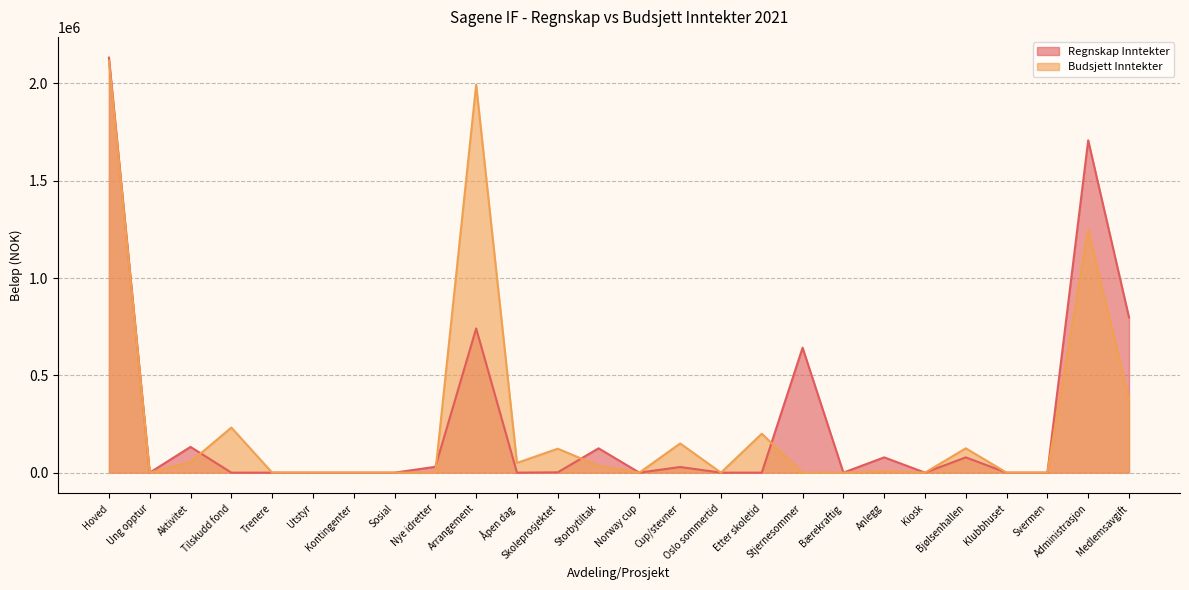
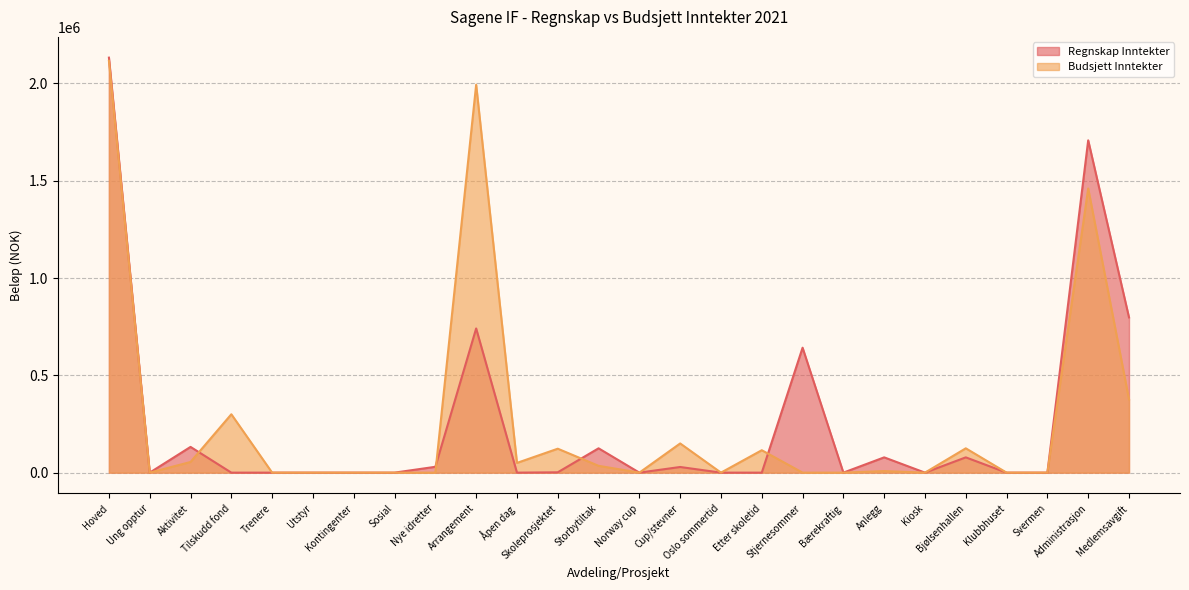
  {
    "Regnskap Inntekter": {
      "Hoved": 2130000,
      "Aktivitet": 130000,
      "Tilskudd fond": 0,
      "Nye idretter": 30000,
      "Arrangement": 740000,
      "Åpen dag": 0,
      "Skoleprosjektet": 0,
      "Storbytiltak": 130000,
      "Cup/stevner": 30000,
      "Etter skoletid": 0,
      "Stjernesommer": 640000,
      "Anlegg": 80000,
      "Bjølsenhallen": 80000,
      "Administrasjon": 1710000,
      "Medlemsavgift": 800000
    },
    "Budsjett Inntekter": {
      "Hoved": 2120000,
      "Aktivitet": 50000,
-     "Tilskudd fond": 230000,
+     "Tilskudd fond": 300000,
      "Nye idretter": 0,
      "Arrangement": 1990000,
      "Åpen dag": 50000,
      "Skoleprosjektet": 120000,
      "Storbytiltak": 40000,
      "Cup/stevner": 150000,
-     "Etter skoletid": 200000,
+     "Etter skoletid": 120000,
      "Stjernesommer": 0,
      "Anlegg": 10000,
      "Bjølsenhallen": 130000,
-     "Administrasjon": 1250000,
+     "Administrasjon": 1460000,
      "Medlemsavgift": 380000
    }
  }
